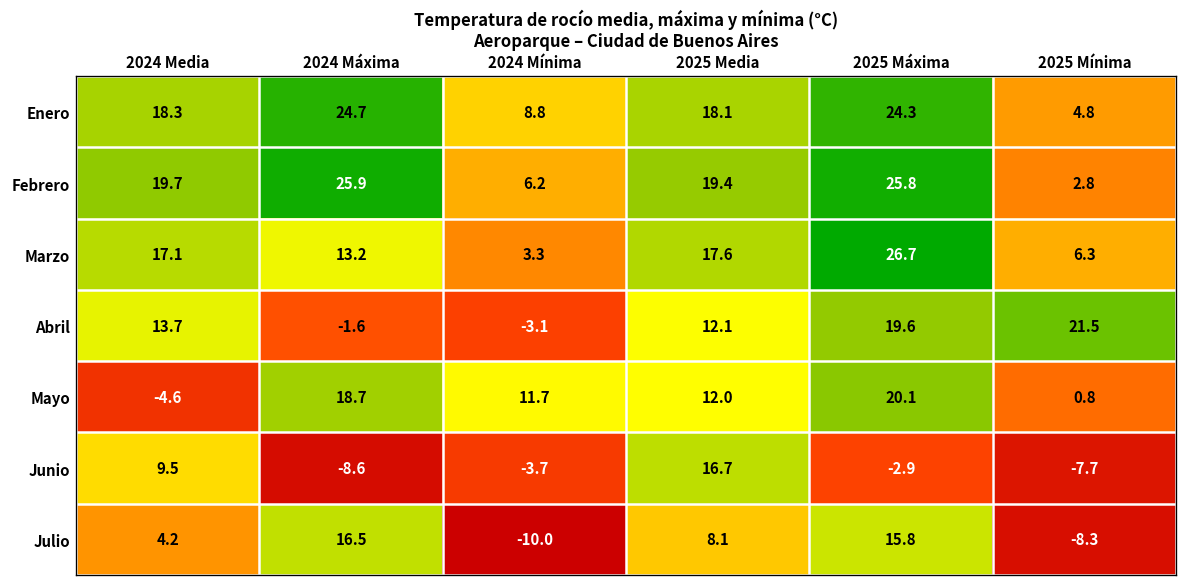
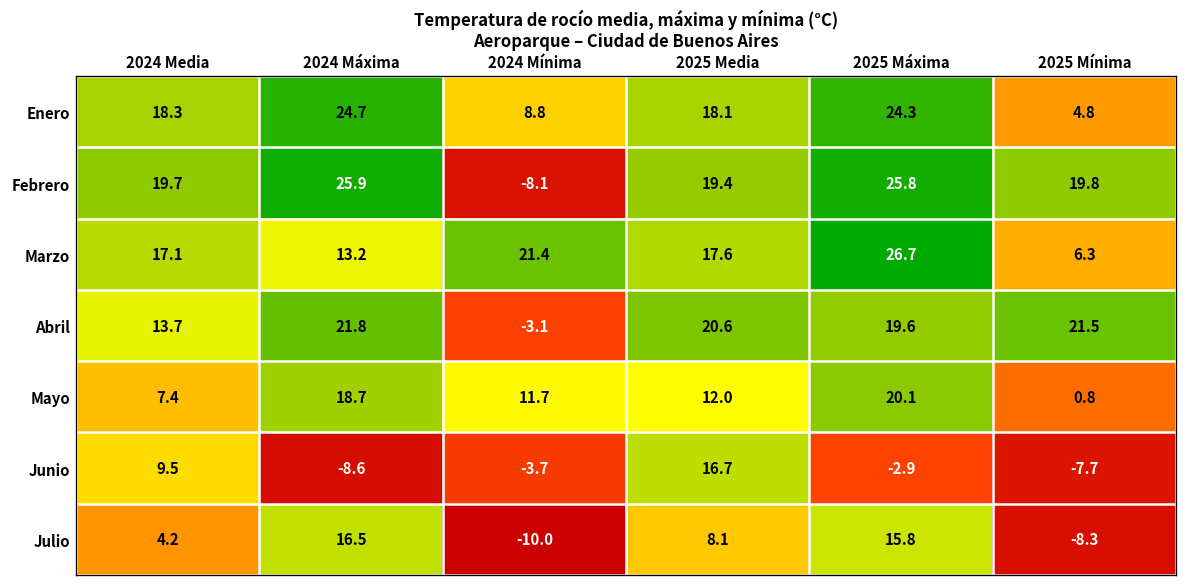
  {
    "Enero": {
      "2024 Media": 18.3,
      "2024 Máxima": 24.7,
      "2024 Mínima": 8.8,
      "2025 Media": 18.1,
      "2025 Máxima": 24.3,
      "2025 Mínima": 4.8
    },
    "Febrero": {
      "2024 Media": 19.7,
      "2024 Máxima": 25.9,
-     "2024 Mínima": 6.2,
+     "2024 Mínima": -8.1,
      "2025 Media": 19.4,
      "2025 Máxima": 25.8,
-     "2025 Mínima": 2.8
+     "2025 Mínima": 19.8
    },
    "Marzo": {
      "2024 Media": 17.1,
      "2024 Máxima": 13.2,
-     "2024 Mínima": 3.3,
+     "2024 Mínima": 21.4,
      "2025 Media": 17.6,
      "2025 Máxima": 26.7,
      "2025 Mínima": 6.3
    },
    "Abril": {
      "2024 Media": 13.7,
-     "2024 Máxima": -1.6,
+     "2024 Máxima": 21.8,
      "2024 Mínima": -3.1,
-     "2025 Media": 12.1,
+     "2025 Media": 20.6,
      "2025 Máxima": 19.6,
      "2025 Mínima": 21.5
    },
    "Mayo": {
-     "2024 Media": -4.6,
+     "2024 Media": 7.4,
      "2024 Máxima": 18.7,
      "2024 Mínima": 11.7,
      "2025 Media": 12.0,
      "2025 Máxima": 20.1,
      "2025 Mínima": 0.8
    },
    "Junio": {
      "2024 Media": 9.5,
      "2024 Máxima": -8.6,
      "2024 Mínima": -3.7,
      "2025 Media": 16.7,
      "2025 Máxima": -2.9,
      "2025 Mínima": -7.7
    },
    "Julio": {
      "2024 Media": 4.2,
      "2024 Máxima": 16.5,
      "2024 Mínima": -10.0,
      "2025 Media": 8.1,
      "2025 Máxima": 15.8,
      "2025 Mínima": -8.3
    }
  }
